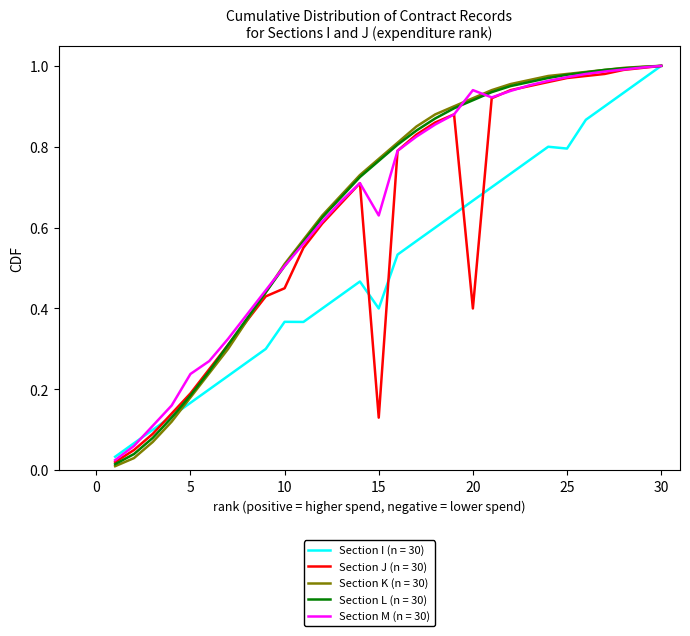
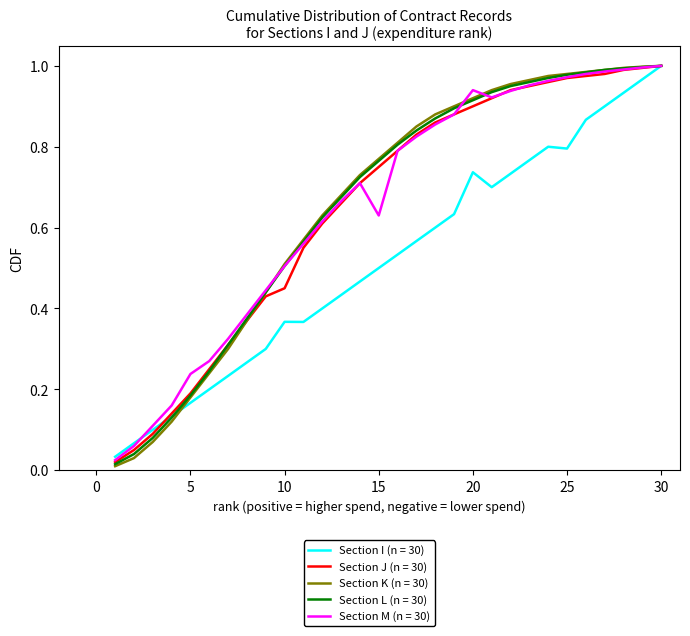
  {
    "Section I (n = 30)": {
      "5": 0.17,
      "10": 0.37,
-     "15": 0.4,
-     "20": 0.67,
+     "15": 0.5,
+     "20": 0.74,
      "25": 0.80
    },
    "Section J (n = 30)": {
      "10": 0.45,
-     "15": 0.13,
-     "20": 0.4
+     "15": 0.75,
+     "20": 0.9
    },
    "Section M (n = 30)": {
      "5": 0.24,
      "15": 0.63,
      "20": 0.94
    }
  }
